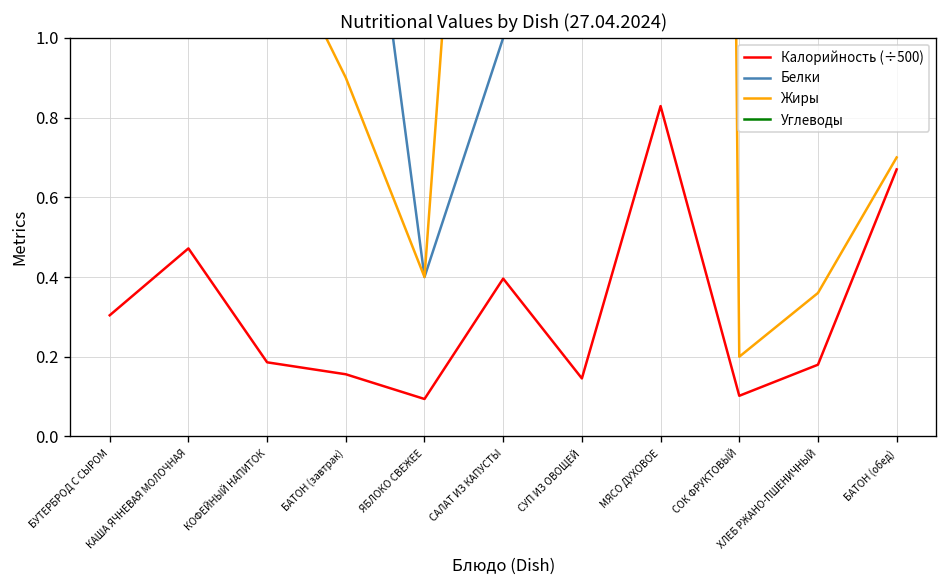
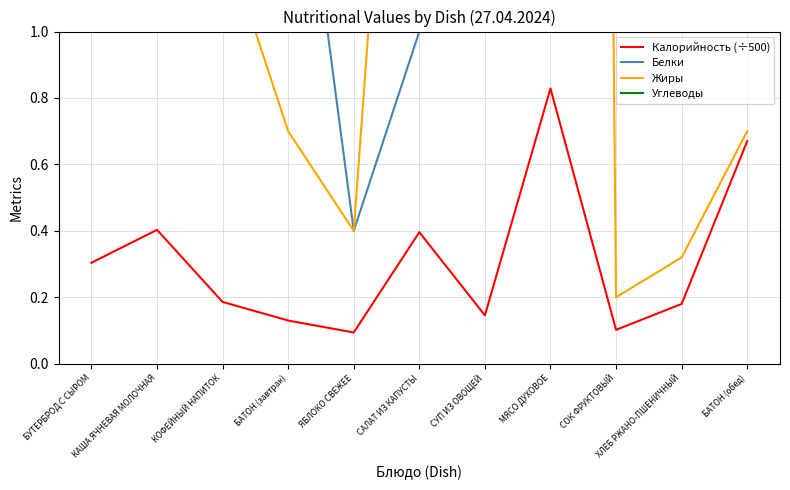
  {
    "Калорийность (÷500)": {
      "БУТЕРБРОД С СЫРОМ": 0.30,
-     "КАША ЯЧНЕВАЯ МОЛОЧНАЯ": 0.47,
+     "КАША ЯЧНЕВАЯ МОЛОЧНАЯ": 0.40,
      "КОФЕЙНЫЙ НАПИТОК": 0.19,
-     "БАТОН (завтрак)": 0.16,
+     "БАТОН (завтрак)": 0.13,
      "ЯБЛОКО СВЕЖЕЕ": 0.09,
      "САЛАТ ИЗ КАПУСТЫ": 0.40,
      "СУП ИЗ ОВОЩЕЙ": 0.15,
      "МЯСО ДУХОВОЕ": 0.83,
      "СОК ФРУКТОВЫЙ": 0.10,
      "ХЛЕБ РЖАНО-ПШЕНИЧНЫЙ": 0.18,
      "БАТОН (обед)": 0.67
    },
    "Белки": {
      "САЛАТ ИЗ КАПУСТЫ": 1.00
    },
    "Жиры": {
-     "БАТОН (завтрак)": 0.9,
+     "БАТОН (завтрак)": 0.7,
      "СОК ФРУКТОВЫЙ": 0.20,
-     "ХЛЕБ РЖАНО-ПШЕНИЧНЫЙ": 0.36,
+     "ХЛЕБ РЖАНО-ПШЕНИЧНЫЙ": 0.32,
      "БАТОН (обед)": 0.70
    }
  }
